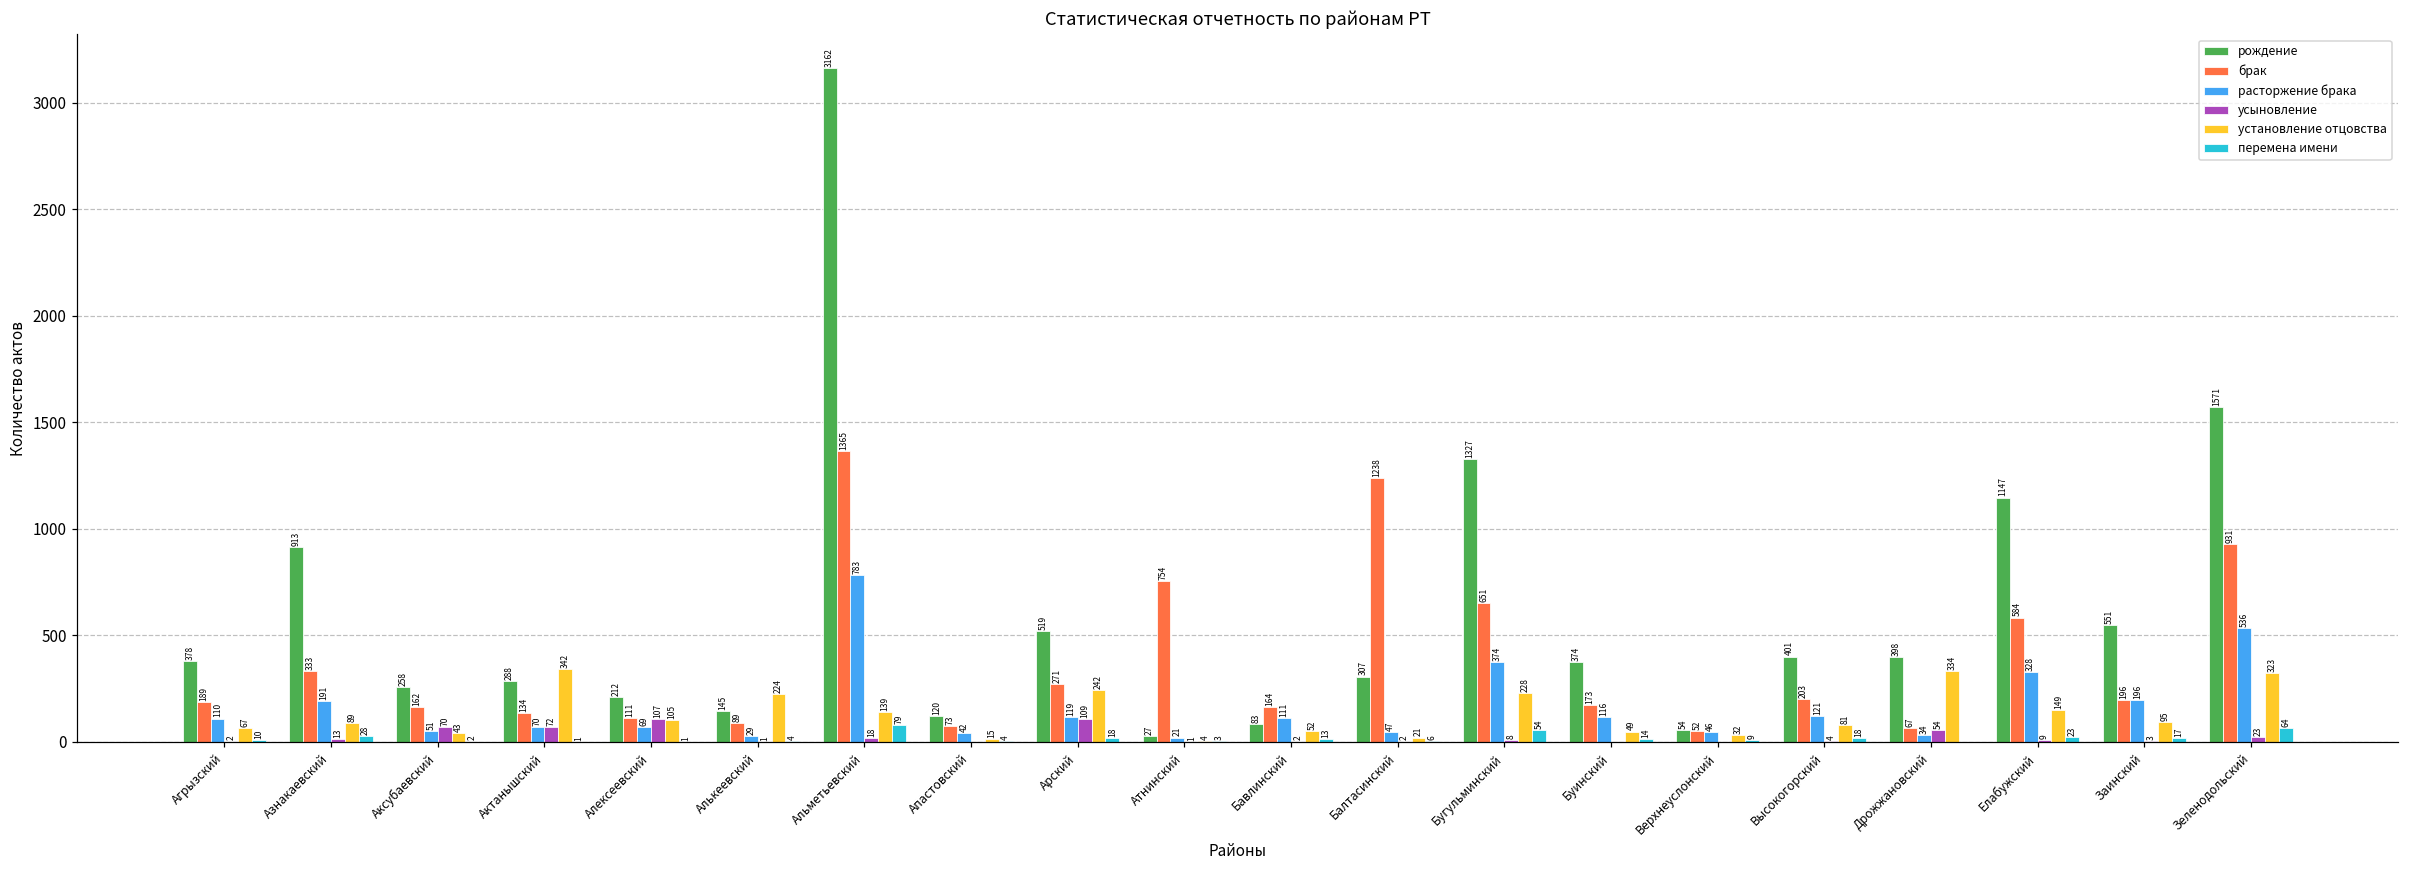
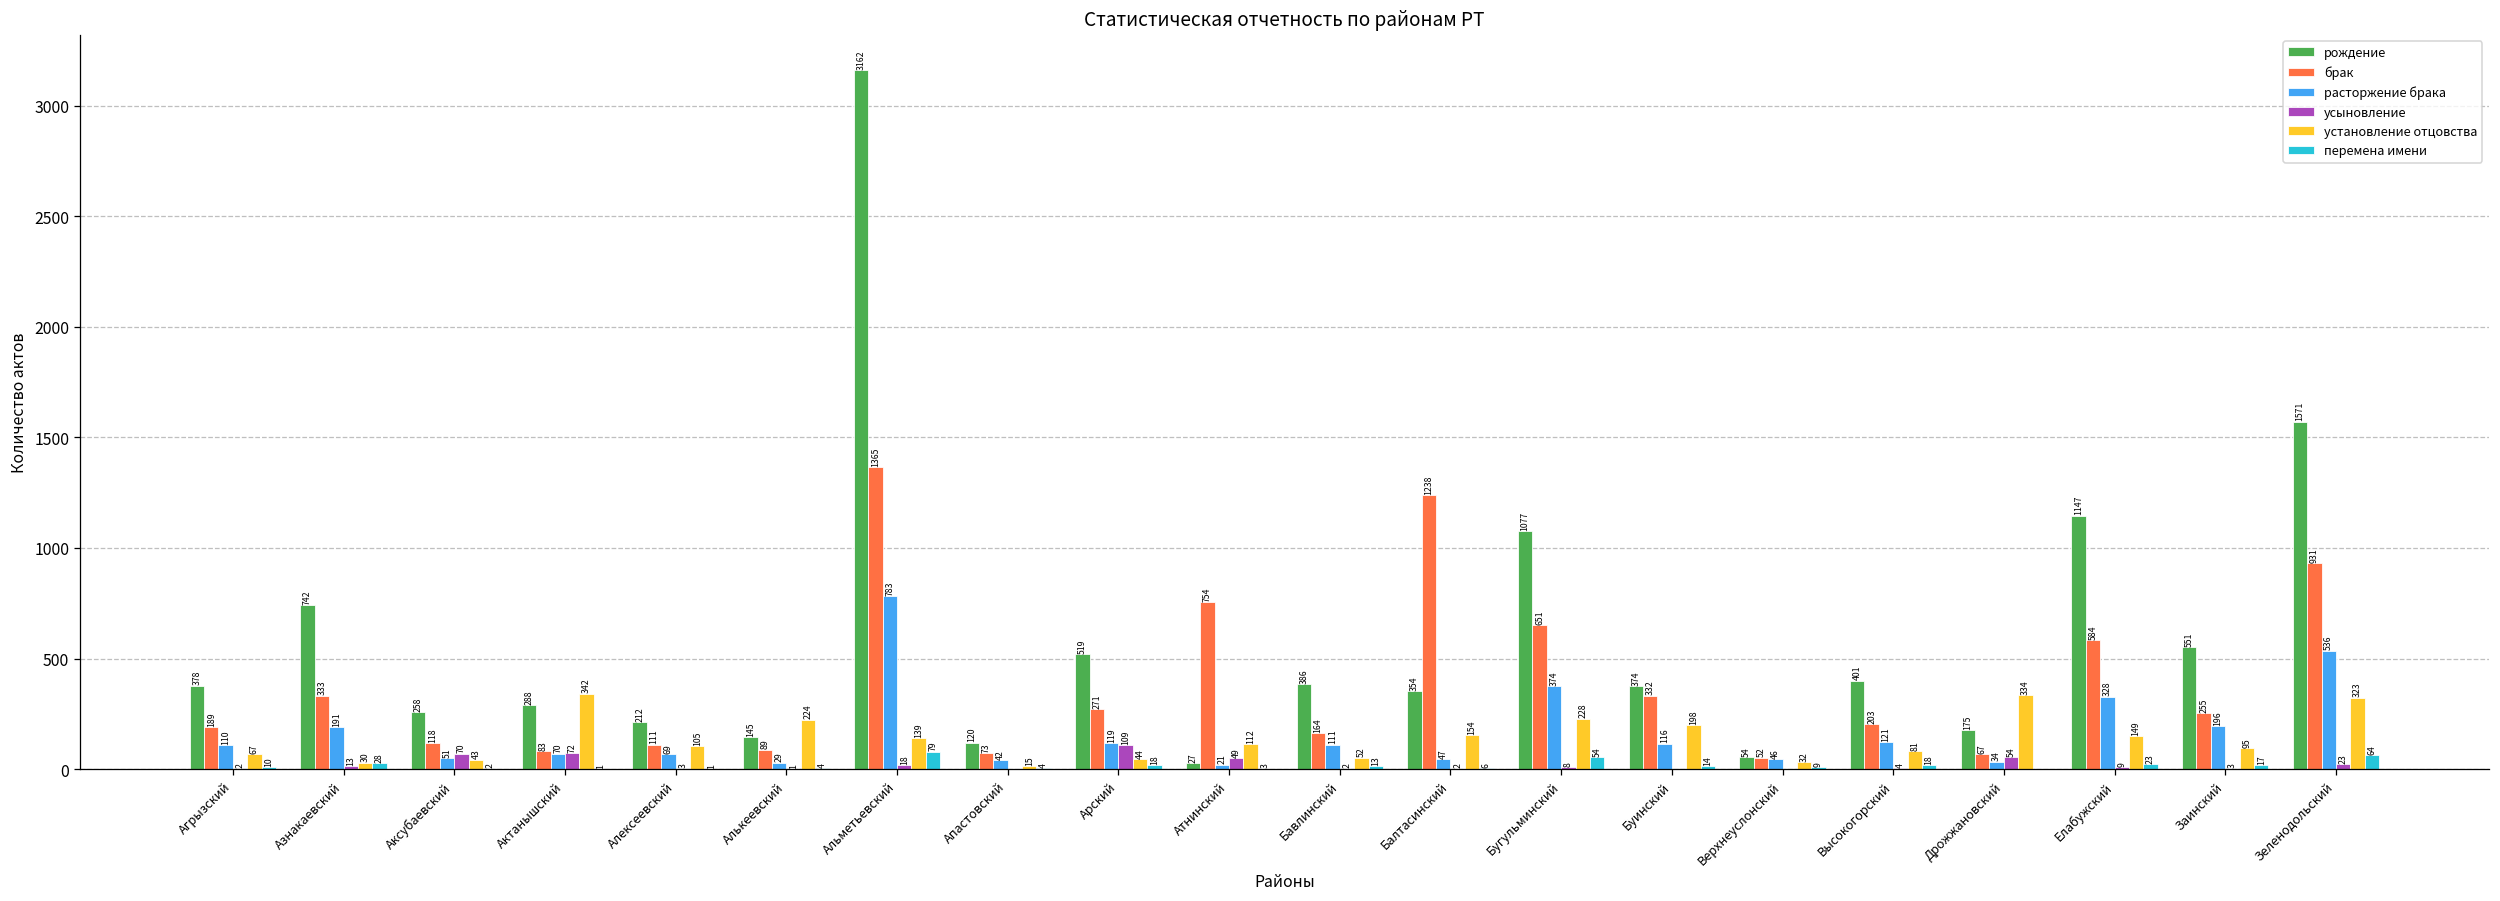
  {
    "рождение": {
      "Агрызский": 378,
-     "Азнакаевский": 913,
+     "Азнакаевский": 742,
      "Аксубаевский": 258,
      "Актанышский": 288,
      "Алексеевский": 212,
      "Алькеевский": 145,
      "Альметьевский": 3162,
      "Апастовский": 120,
      "Арский": 519,
      "Атнинский": 27,
-     "Бавлинский": 83,
-     "Балтасинский": 307,
-     "Бугульминский": 1327,
+     "Бавлинский": 386,
+     "Балтасинский": 354,
+     "Бугульминский": 1077,
      "Буинский": 374,
      "Верхнеуслонский": 54,
      "Высокогорский": 401,
-     "Дрожжановский": 398,
+     "Дрожжановский": 175,
      "Елабужский": 1147,
      "Заинский": 551,
      "Зеленодольский": 1571
    },
    "брак": {
      "Агрызский": 189,
      "Азнакаевский": 333,
-     "Аксубаевский": 162,
-     "Актанышский": 134,
+     "Аксубаевский": 118,
+     "Актанышский": 83,
      "Алексеевский": 111,
      "Алькеевский": 89,
      "Альметьевский": 1365,
      "Апастовский": 73,
      "Арский": 271,
      "Атнинский": 754,
      "Бавлинский": 164,
      "Балтасинский": 1238,
      "Бугульминский": 651,
-     "Буинский": 173,
+     "Буинский": 332,
      "Верхнеуслонский": 52,
      "Высокогорский": 203,
      "Дрожжановский": 67,
      "Елабужский": 584,
-     "Заинский": 196,
+     "Заинский": 255,
      "Зеленодольский": 931
    },
    "усыновление": {
      "Агрызский": 2,
      "Азнакаевский": 13,
      "Аксубаевский": 70,
      "Актанышский": 72,
-     "Алексеевский": 107,
+     "Алексеевский": 3,
      "Алькеевский": 1,
      "Альметьевский": 18,
      "Арский": 109,
-     "Атнинский": 1,
+     "Атнинский": 49,
      "Бавлинский": 2,
      "Балтасинский": 2,
      "Бугульминский": 8,
      "Высокогорский": 4,
      "Дрожжановский": 54,
      "Елабужский": 9,
      "Заинский": 3,
      "Зеленодольский": 23
    },
    "установление отцовства": {
      "Агрызский": 67,
-     "Азнакаевский": 89,
+     "Азнакаевский": 30,
      "Аксубаевский": 43,
      "Актанышский": 342,
      "Алексеевский": 105,
      "Алькеевский": 224,
      "Альметьевский": 139,
      "Апастовский": 15,
-     "Арский": 242,
-     "Атнинский": 4,
+     "Арский": 44,
+     "Атнинский": 112,
      "Бавлинский": 52,
-     "Балтасинский": 21,
+     "Балтасинский": 154,
      "Бугульминский": 228,
-     "Буинский": 49,
+     "Буинский": 198,
      "Верхнеуслонский": 32,
      "Высокогорский": 81,
      "Дрожжановский": 334,
      "Елабужский": 149,
      "Заинский": 95,
      "Зеленодольский": 323
    }
  }
